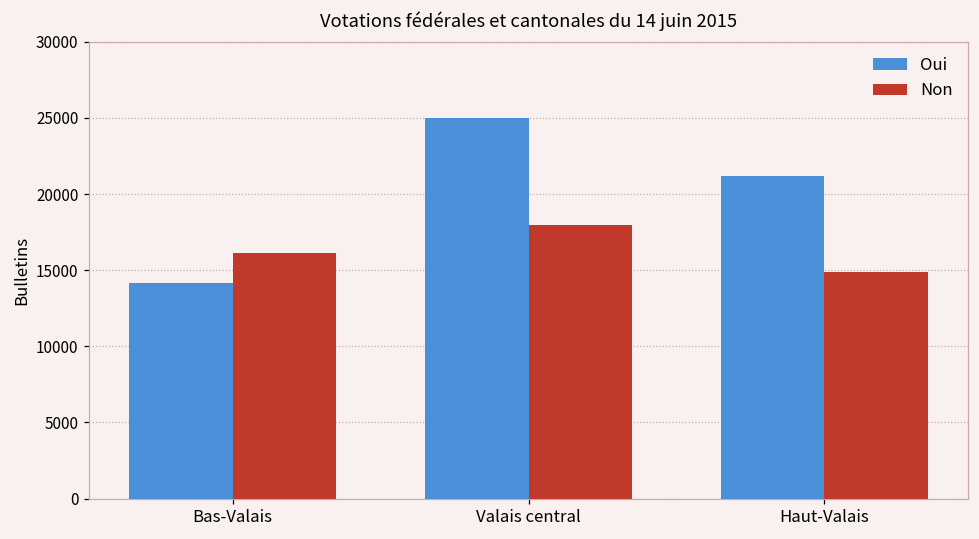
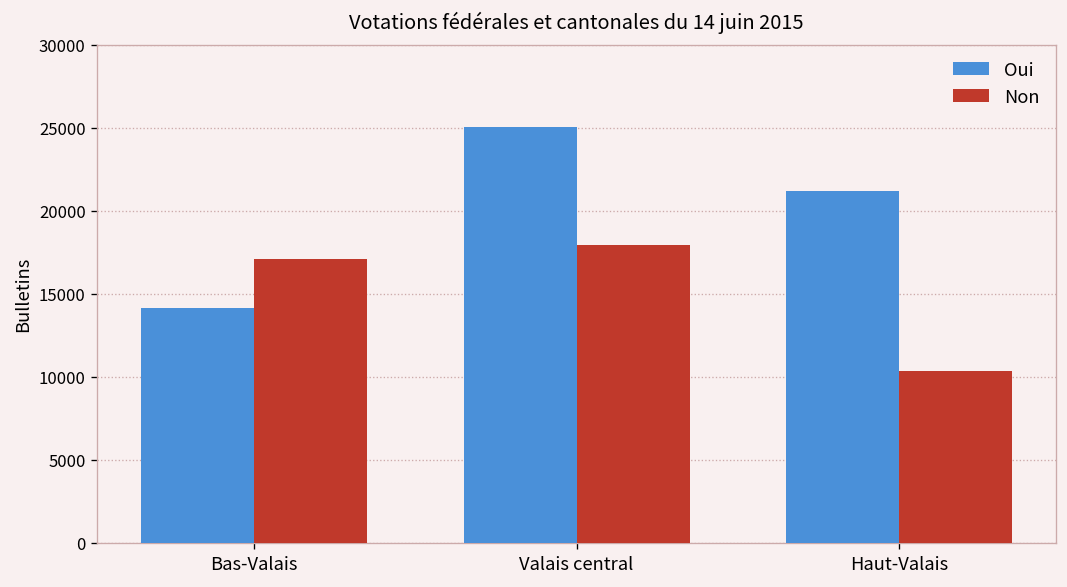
  {
    "Oui": {
      "Bas-Valais": 14100,
      "Valais central": 25000,
      "Haut-Valais": 21200
    },
    "Non": {
-     "Bas-Valais": 16200,
+     "Bas-Valais": 17100,
      "Valais central": 18000,
-     "Haut-Valais": 14900
+     "Haut-Valais": 10400
    }
  }
